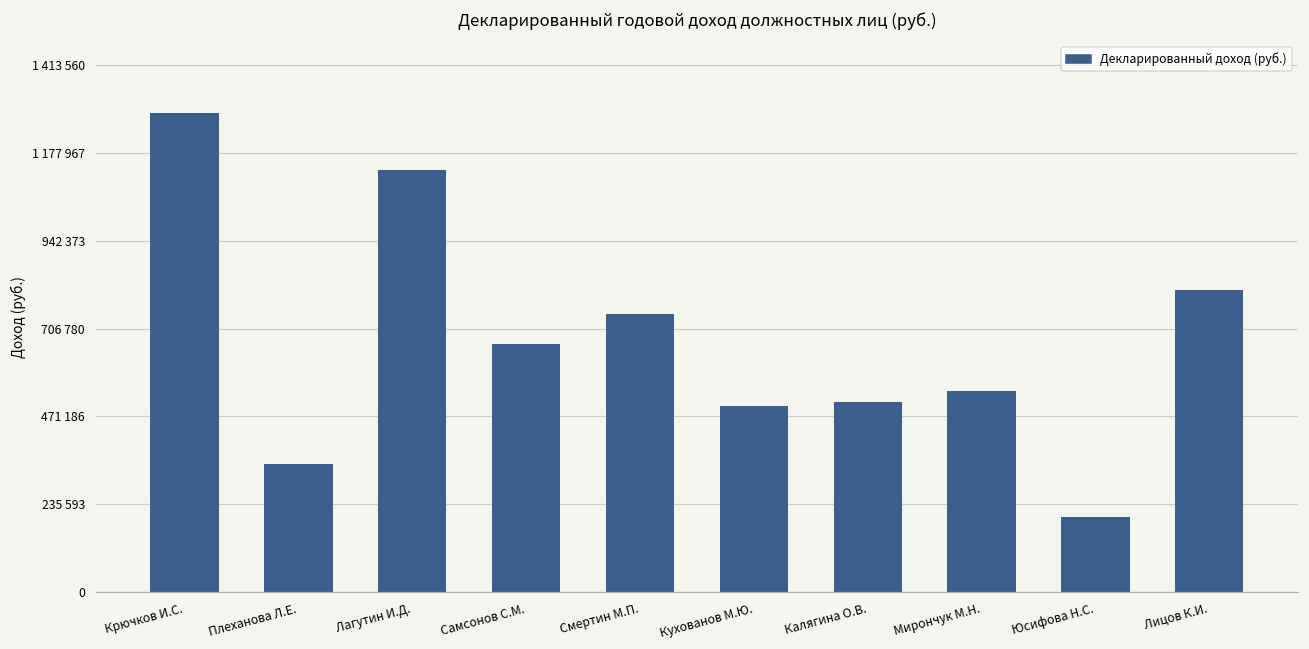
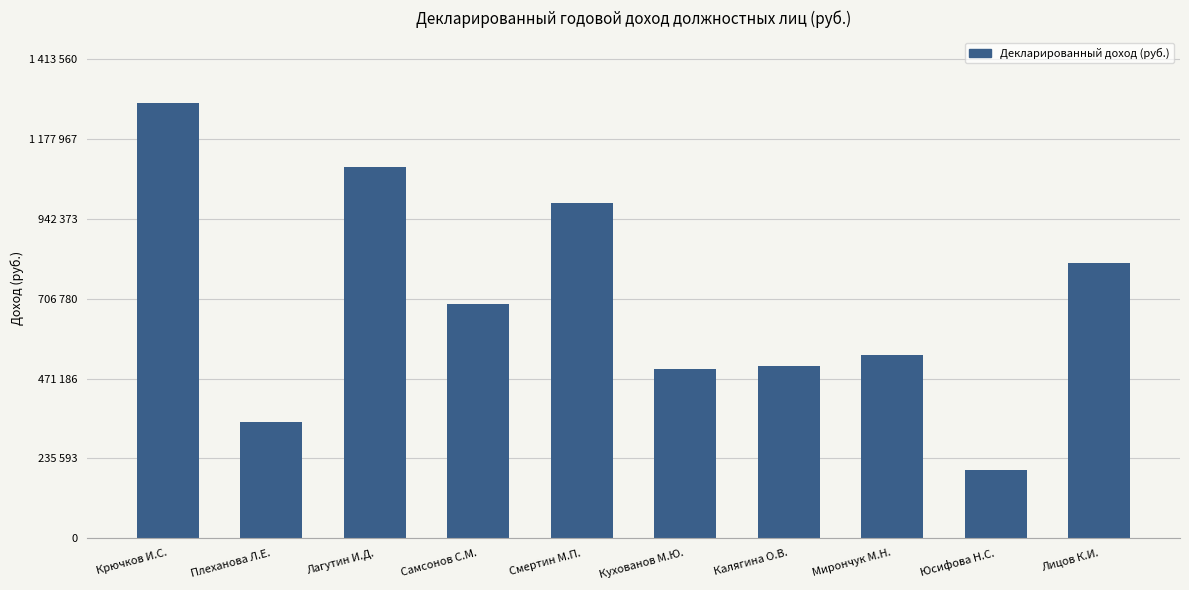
  {
    "Крючков И.С.": 1290000,
    "Плеханова Л.Е.": 340000,
-   "Лагутин И.Д.": 1130000,
-   "Самсонов С.М.": 660000,
-   "Смертин М.П.": 750000,
+   "Лагутин И.Д.": 1100000,
+   "Самсонов С.М.": 690000,
+   "Смертин М.П.": 990000,
    "Кухованов М.Ю.": 500000,
    "Калягина О.В.": 510000,
    "Мирончук М.Н.": 540000,
    "Юсифова Н.С.": 200000,
    "Лицов К.И.": 810000
  }
